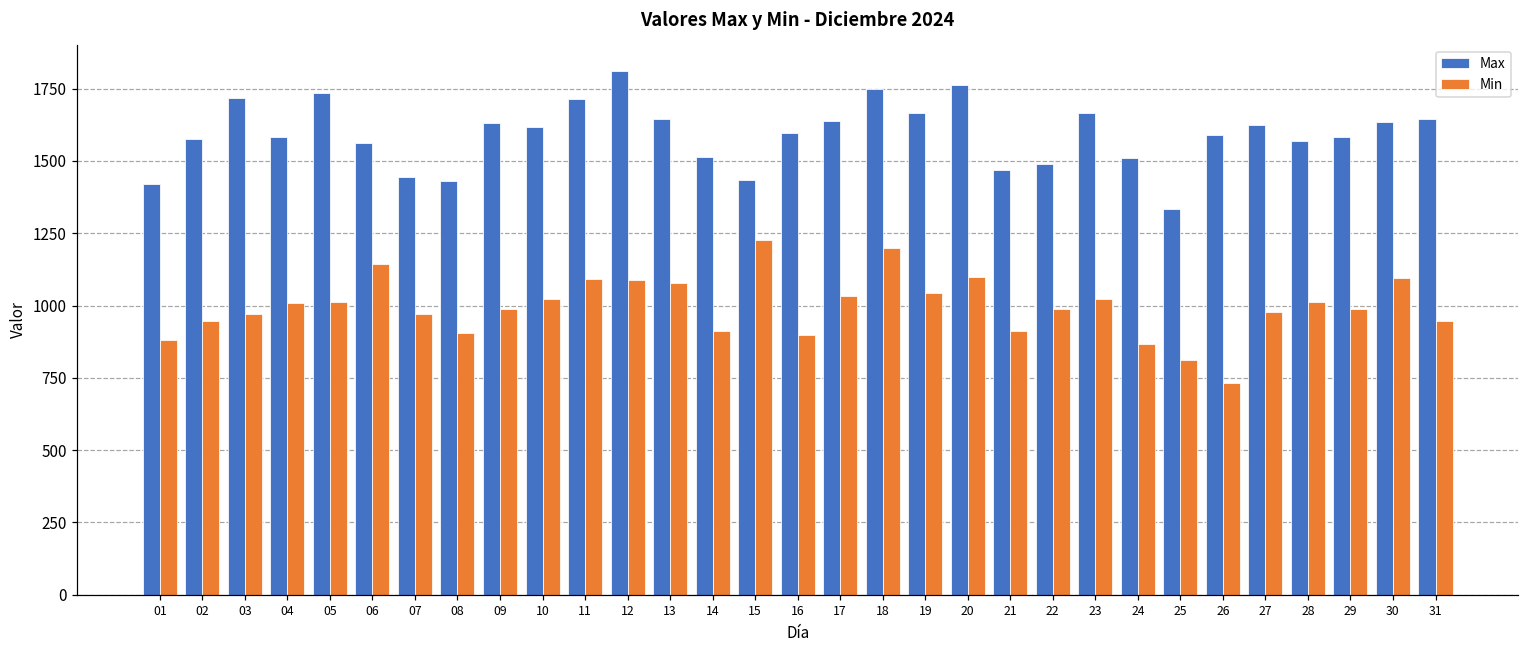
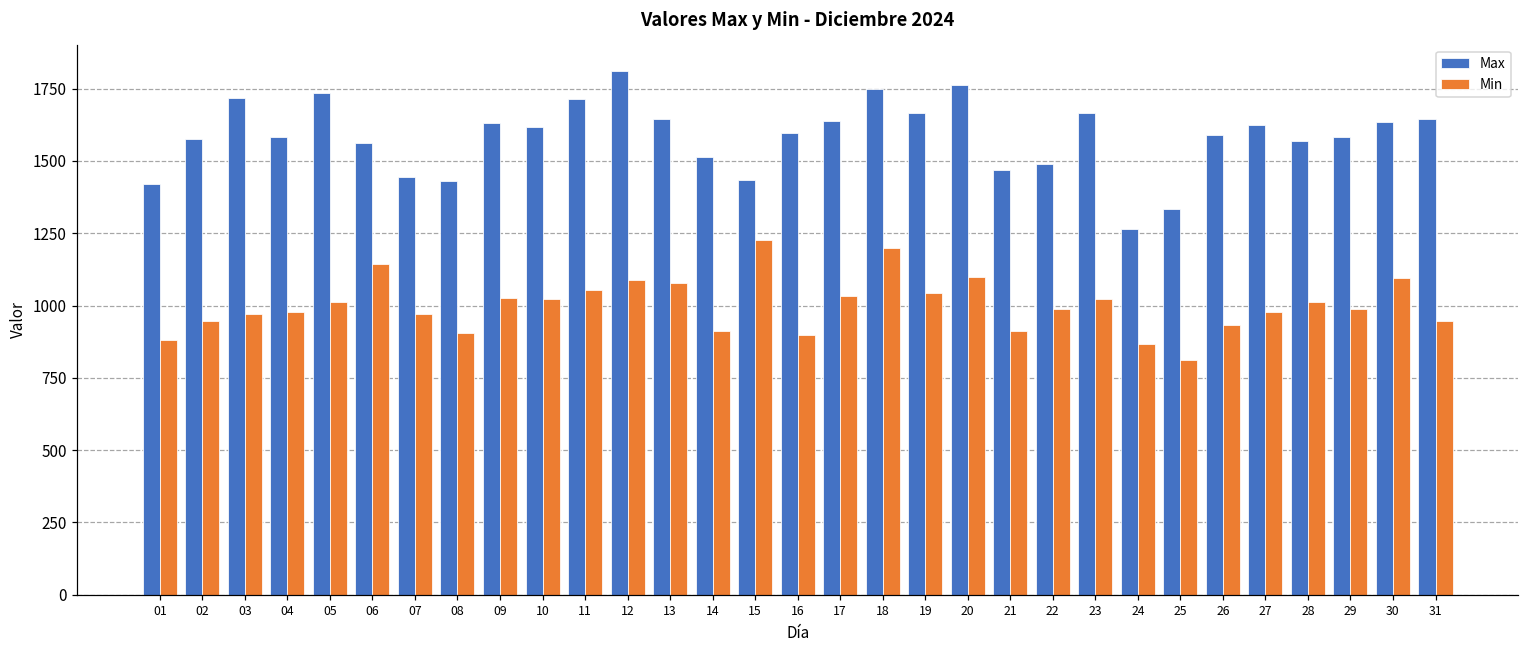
  {
    "Max": {
      "01": 1420,
      "02": 1570,
      "03": 1720,
      "04": 1580,
      "05": 1740,
      "06": 1560,
      "07": 1440,
      "08": 1430,
      "09": 1630,
      "10": 1620,
      "11": 1720,
      "12": 1810,
      "13": 1650,
      "14": 1510,
      "15": 1430,
      "16": 1600,
      "17": 1640,
      "18": 1750,
      "19": 1660,
      "20": 1760,
      "21": 1470,
      "22": 1490,
      "23": 1670,
-     "24": 1510,
+     "24": 1260,
      "25": 1330,
      "26": 1590,
      "27": 1620,
      "28": 1570,
      "29": 1580,
      "30": 1640,
      "31": 1650
    },
    "Min": {
      "01": 880,
      "02": 950,
      "03": 970,
-     "04": 1010,
+     "04": 980,
      "05": 1010,
      "06": 1140,
      "07": 970,
      "08": 910,
-     "09": 990,
+     "09": 1030,
      "10": 1020,
-     "11": 1090,
+     "11": 1050,
      "12": 1090,
      "13": 1080,
      "14": 910,
      "15": 1230,
      "16": 900,
      "17": 1030,
      "18": 1200,
      "19": 1050,
      "20": 1100,
      "21": 910,
      "22": 990,
      "23": 1020,
      "24": 870,
      "25": 810,
-     "26": 730,
+     "26": 930,
      "27": 980,
      "28": 1010,
      "29": 990,
      "30": 1100,
      "31": 950
    }
  }
